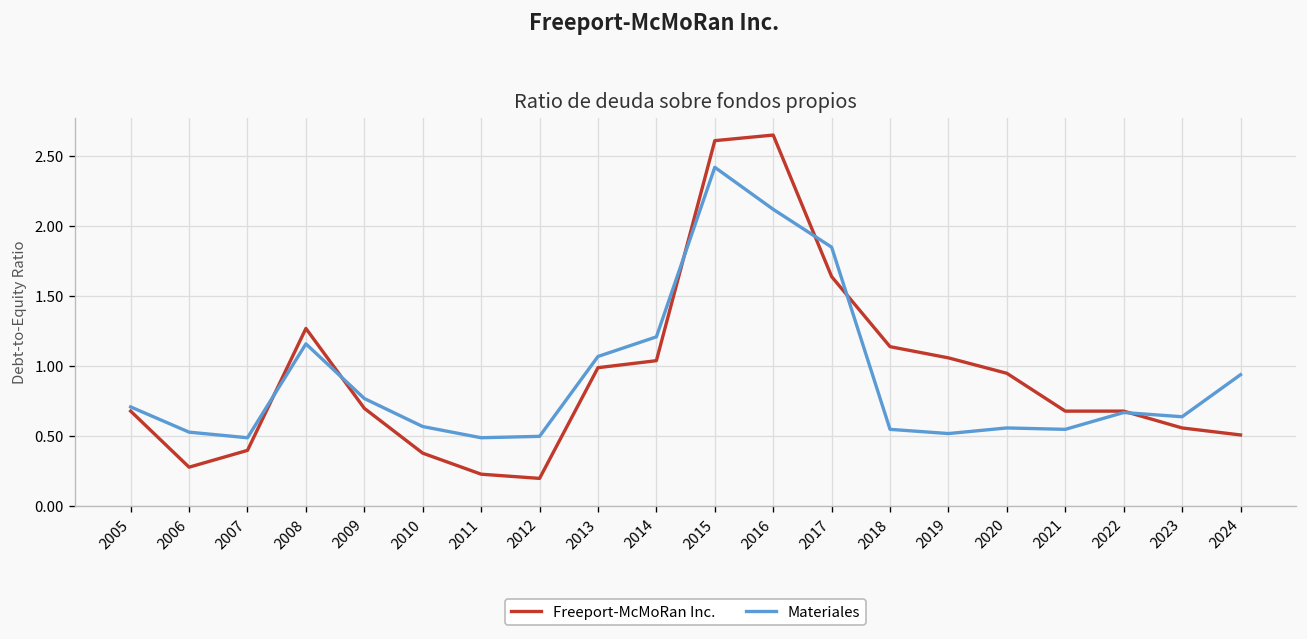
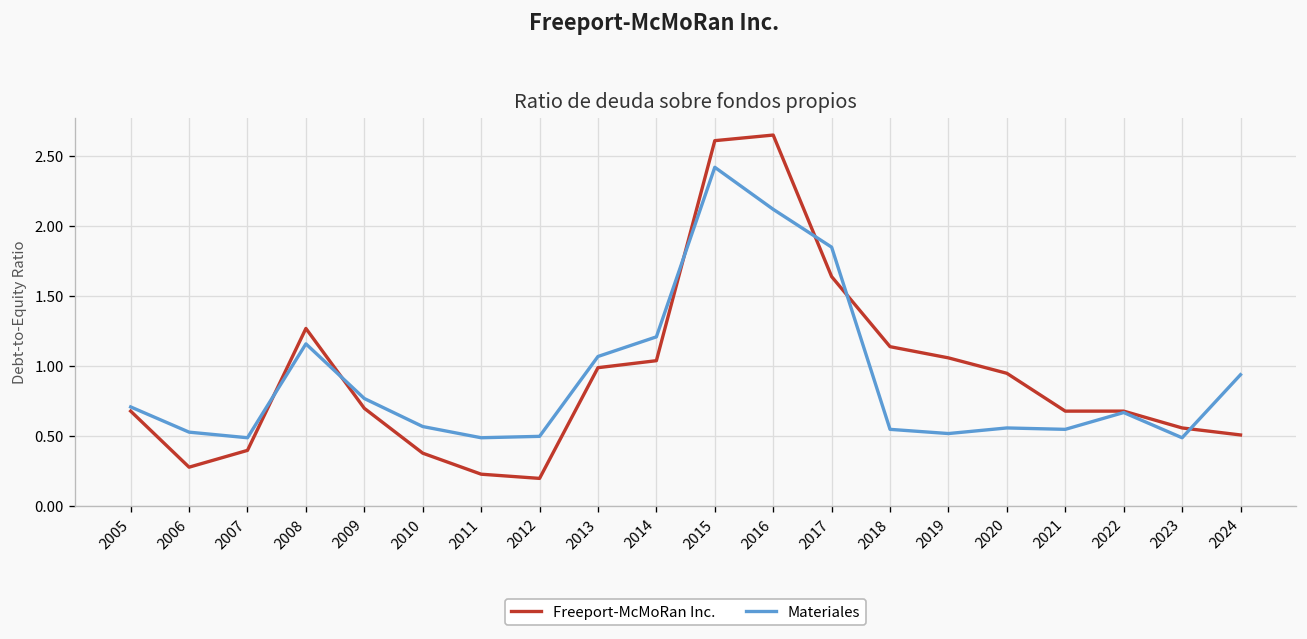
  {
    "Freeport-McMoRan Inc.": {
      "2005": 0.68,
      "2006": 0.28,
      "2007": 0.40,
      "2008": 1.27,
      "2009": 0.70,
      "2010": 0.38,
      "2011": 0.23,
      "2012": 0.20,
      "2013": 0.99,
      "2014": 1.04,
      "2015": 2.61,
      "2016": 2.65,
      "2017": 1.64,
      "2018": 1.14,
      "2019": 1.06,
      "2020": 0.95,
      "2021": 0.68,
      "2023": 0.56,
      "2024": 0.51
    },
    "Materiales": {
      "2005": 0.71,
      "2006": 0.53,
      "2007": 0.49,
      "2008": 1.16,
      "2009": 0.77,
      "2010": 0.57,
      "2011": 0.49,
      "2012": 0.50,
      "2013": 1.07,
      "2014": 1.21,
      "2015": 2.42,
      "2016": 2.12,
      "2017": 1.85,
      "2018": 0.55,
      "2019": 0.52,
      "2020": 0.56,
      "2021": 0.55,
-     "2023": 0.64,
+     "2023": 0.49,
      "2024": 0.94
    }
  }
